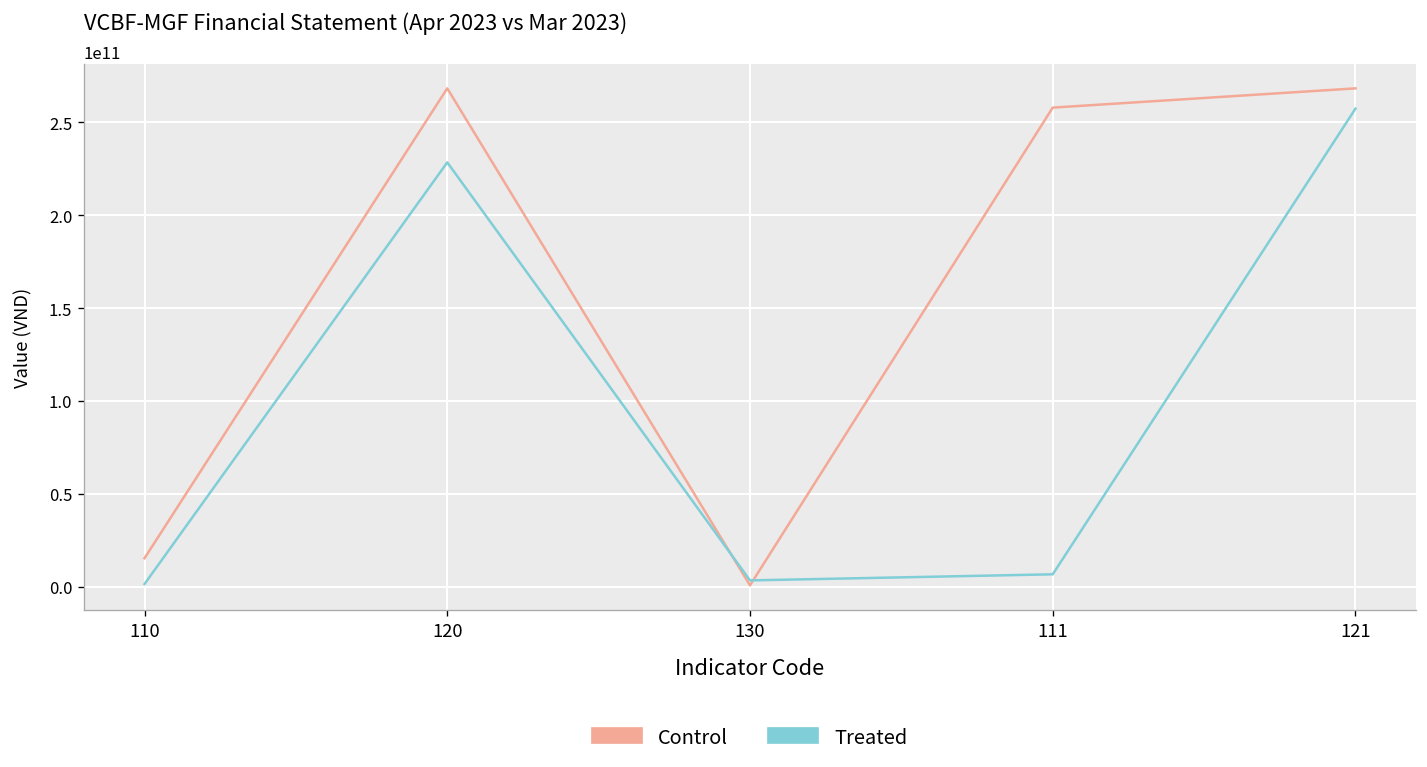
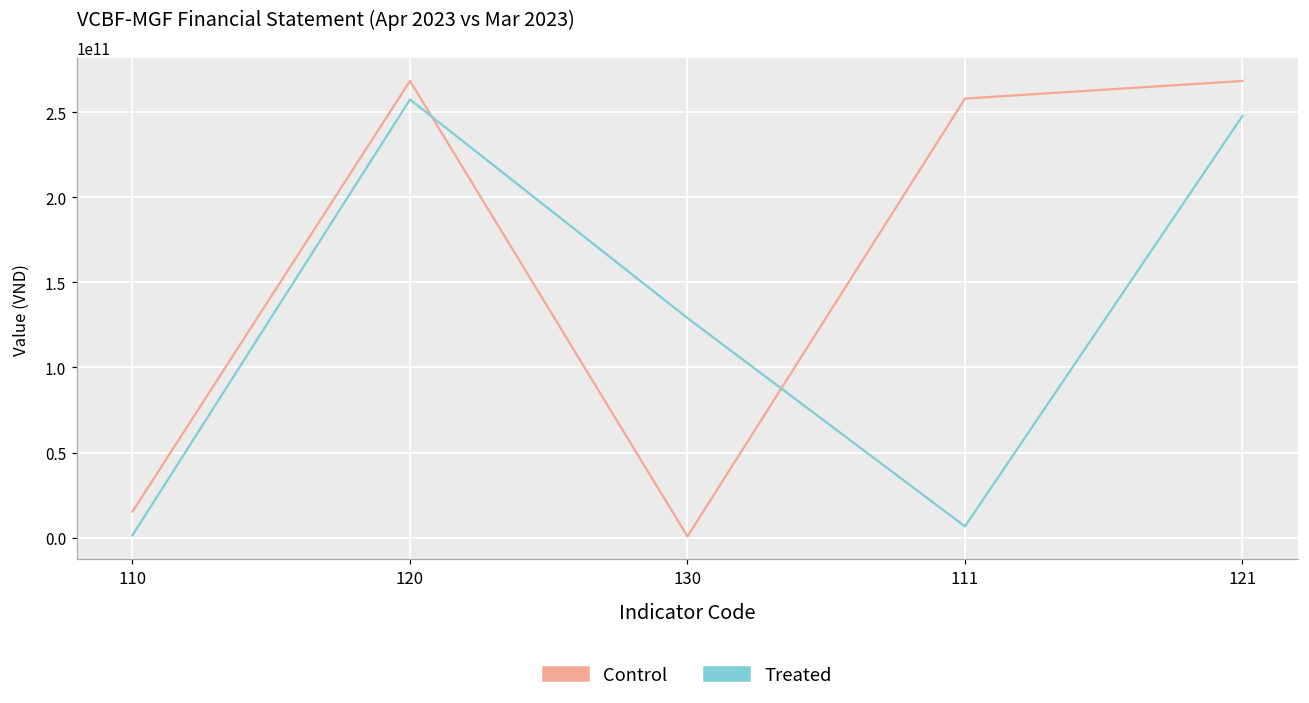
  {
    "Control": {
      "110": 15000000000,
      "120": 268000000000,
      "130": 1000000000,
      "111": 258000000000,
      "121": 268000000000
    },
    "Treated": {
      "110": 1000000000,
-     "120": 229000000000,
-     "130": 3000000000,
+     "120": 257000000000,
+     "130": 129000000000,
      "111": 7000000000,
-     "121": 257000000000
+     "121": 248000000000
    }
  }
